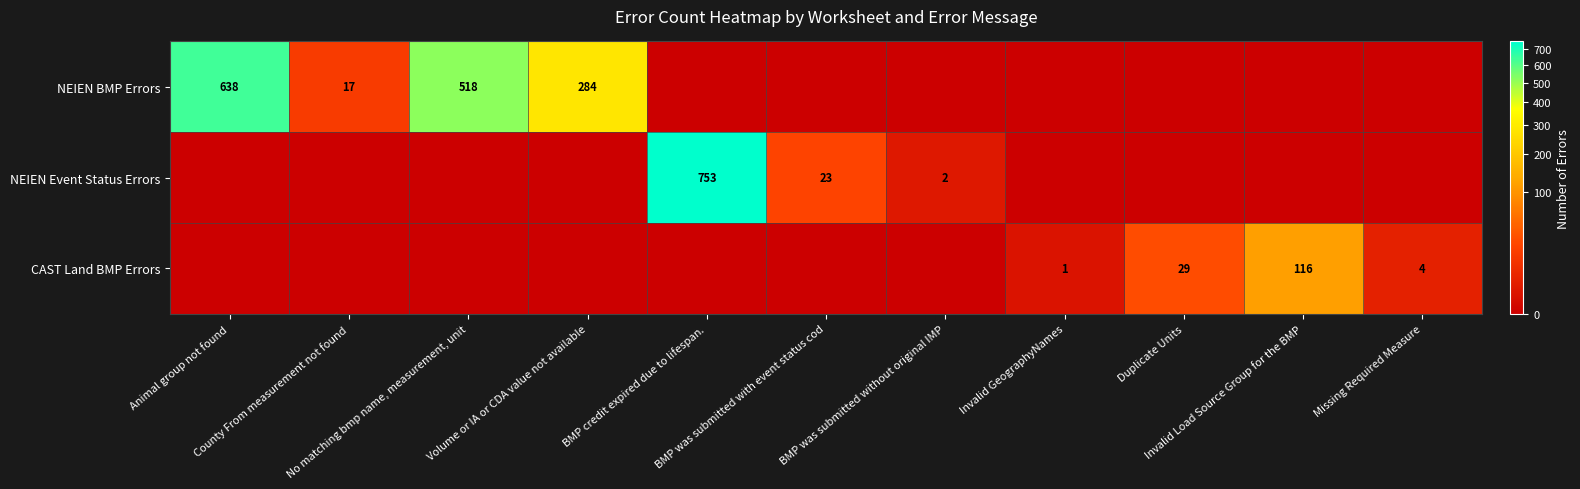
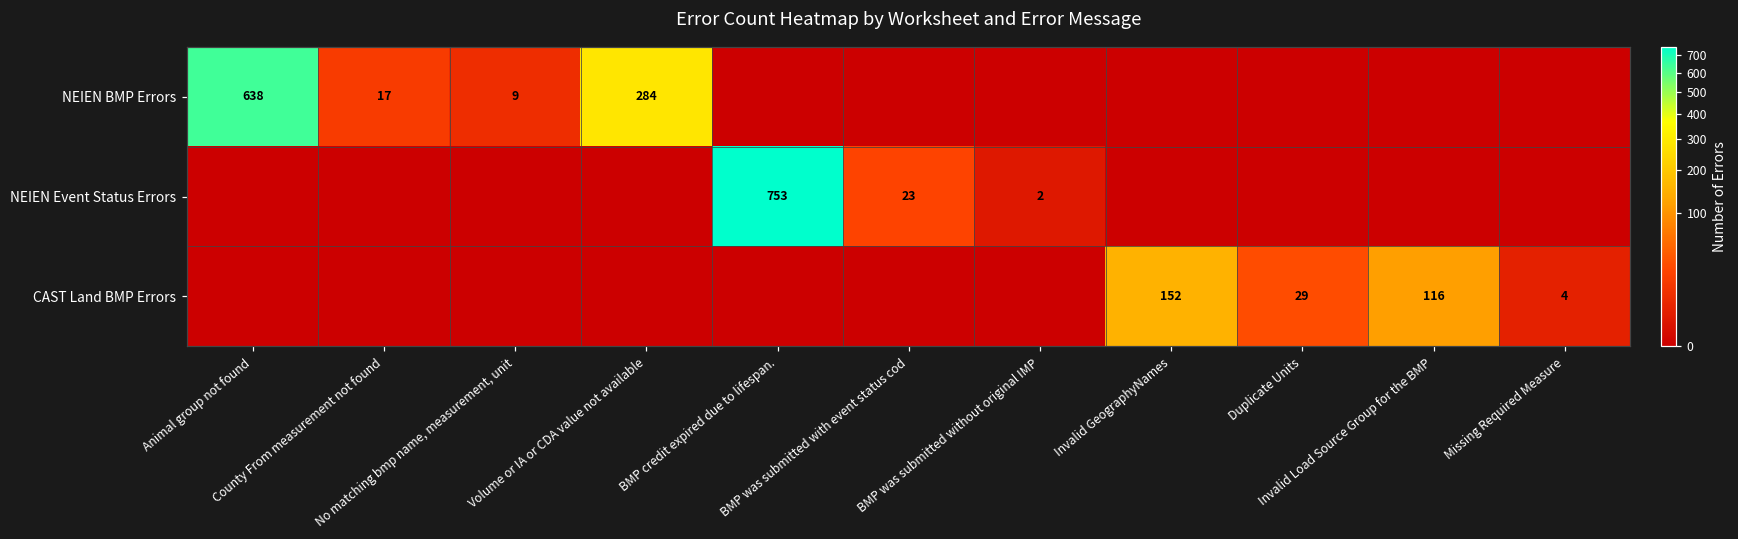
  {
    "NEIEN BMP Errors": {
      "Animal group not found": 638,
      "County From measurement not found": 17,
-     "No matching bmp name, measurement, unit": 518,
+     "No matching bmp name, measurement, unit": 9,
      "Volume or IA or CDA value not available": 284
    },
    "NEIEN Event Status Errors": {
      "BMP credit expired due to lifespan.": 753,
      "BMP was submitted with event status cod": 23,
      "BMP was submitted without original IMP": 2
    },
    "CAST Land BMP Errors": {
-     "Invalid GeographyNames": 1,
+     "Invalid GeographyNames": 152,
      "Duplicate Units": 29,
      "Invalid Load Source Group for the BMP": 116,
      "Missing Required Measure": 4
    }
  }
